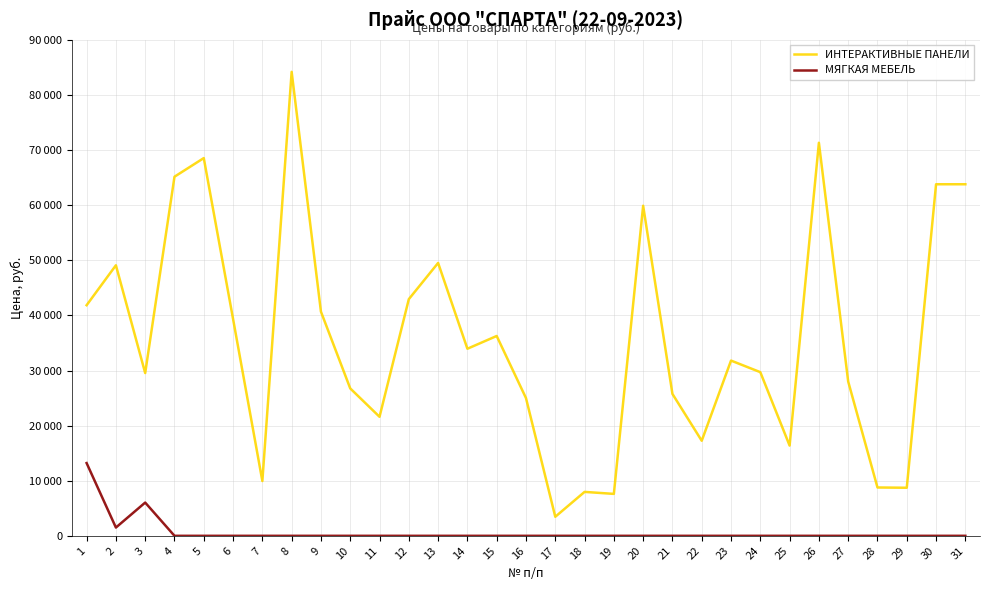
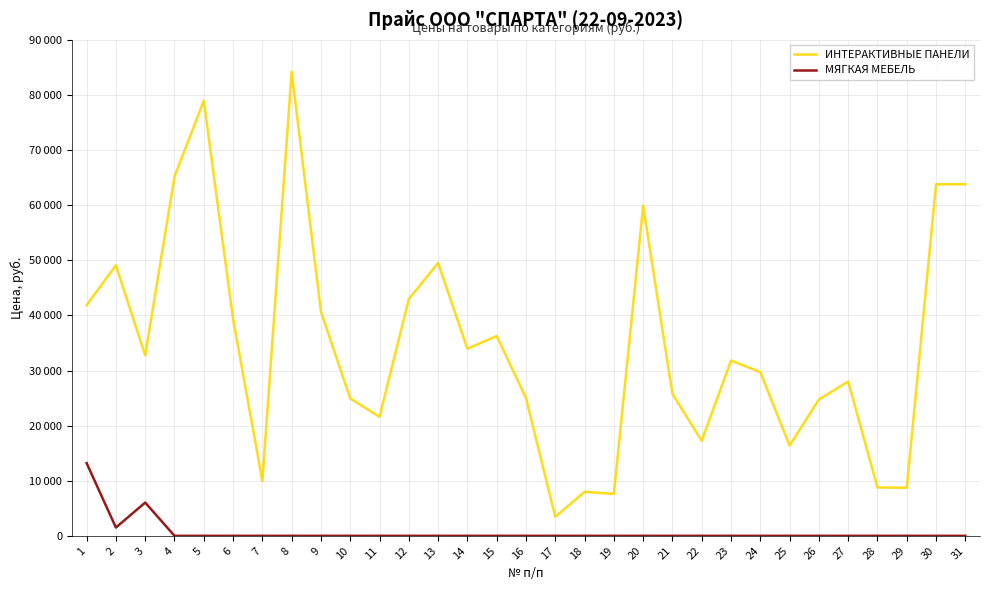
  {
    "ИНТЕРАКТИВНЫЕ ПАНЕЛИ": {
      "1": 42000,
      "2": 49000,
-     "3": 30000,
+     "3": 33000,
      "4": 65000,
-     "5": 69000,
+     "5": 79000,
      "6": 39000,
      "7": 10000,
      "8": 84000,
      "9": 41000,
-     "10": 27000,
+     "10": 25000,
      "11": 22000,
      "12": 43000,
      "13": 50000,
      "14": 34000,
      "15": 36000,
      "16": 25000,
      "17": 3000,
      "18": 8000,
      "19": 8000,
      "20": 60000,
      "21": 26000,
      "22": 17000,
      "23": 32000,
      "24": 30000,
      "25": 16000,
-     "26": 71000,
+     "26": 25000,
      "27": 28000,
      "28": 9000,
      "29": 9000,
      "30": 64000,
      "31": 64000
    },
    "МЯГКАЯ МЕБЕЛЬ": {
      "1": 13000,
      "2": 2000,
      "3": 6000,
      "4": 0,
      "5": 0,
      "6": 0,
      "7": 0,
      "8": 0,
      "9": 0,
      "10": 0,
      "11": 0,
      "12": 0,
      "13": 0,
      "14": 0,
      "15": 0,
      "16": 0,
      "17": 0,
      "18": 0,
      "19": 0,
      "20": 0,
      "21": 0,
      "22": 0,
      "23": 0,
      "24": 0,
      "25": 0,
      "26": 0,
      "27": 0,
      "28": 0,
      "29": 0,
      "30": 0,
      "31": 0
    }
  }
